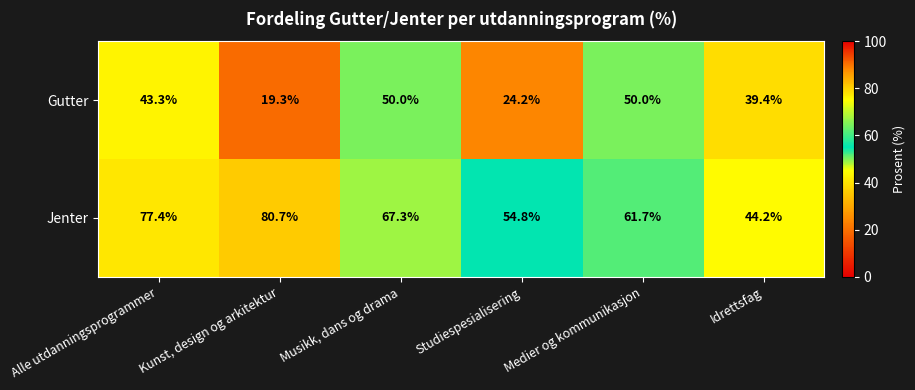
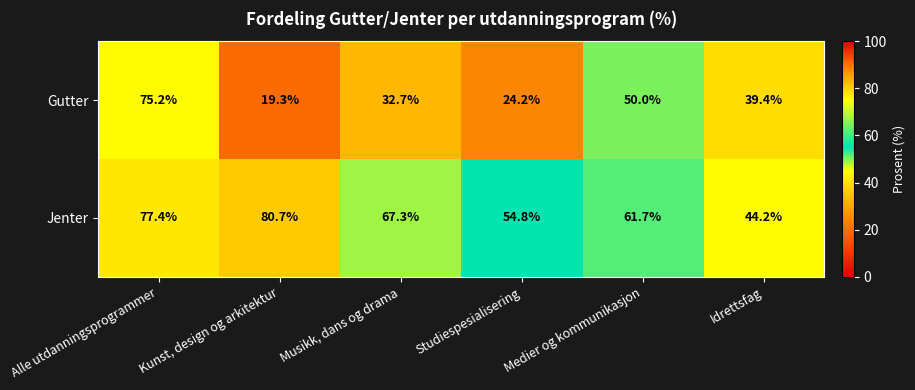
  {
    "Gutter": {
-     "Alle utdanningsprogrammer": "43.3%",
+     "Alle utdanningsprogrammer": "75.2%",
      "Kunst, design og arkitektur": "19.3%",
-     "Musikk, dans og drama": "50.0%",
+     "Musikk, dans og drama": "32.7%",
      "Studiespesialisering": "24.2%",
      "Medier og kommunikasjon": "50.0%",
      "Idrettsfag": "39.4%"
    },
    "Jenter": {
      "Alle utdanningsprogrammer": "77.4%",
      "Kunst, design og arkitektur": "80.7%",
      "Musikk, dans og drama": "67.3%",
      "Studiespesialisering": "54.8%",
      "Medier og kommunikasjon": "61.7%",
      "Idrettsfag": "44.2%"
    }
  }
